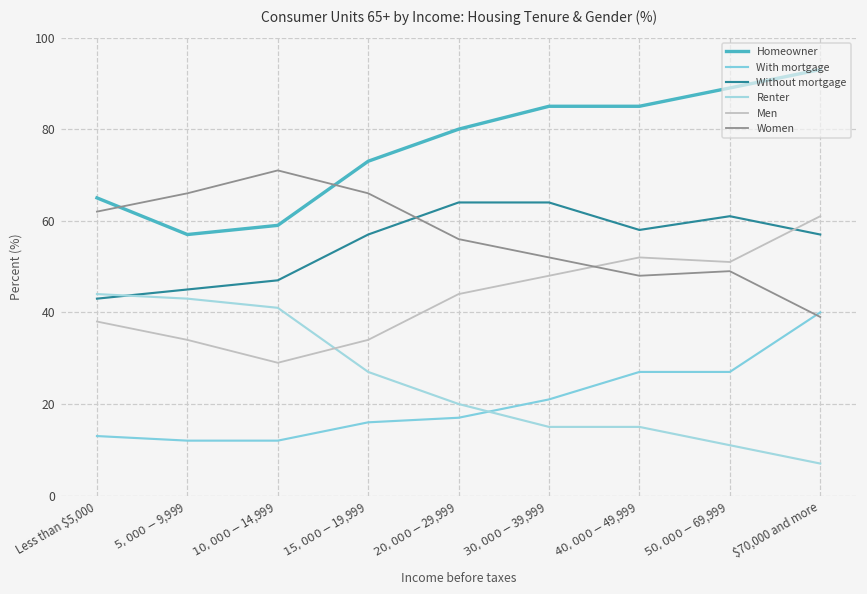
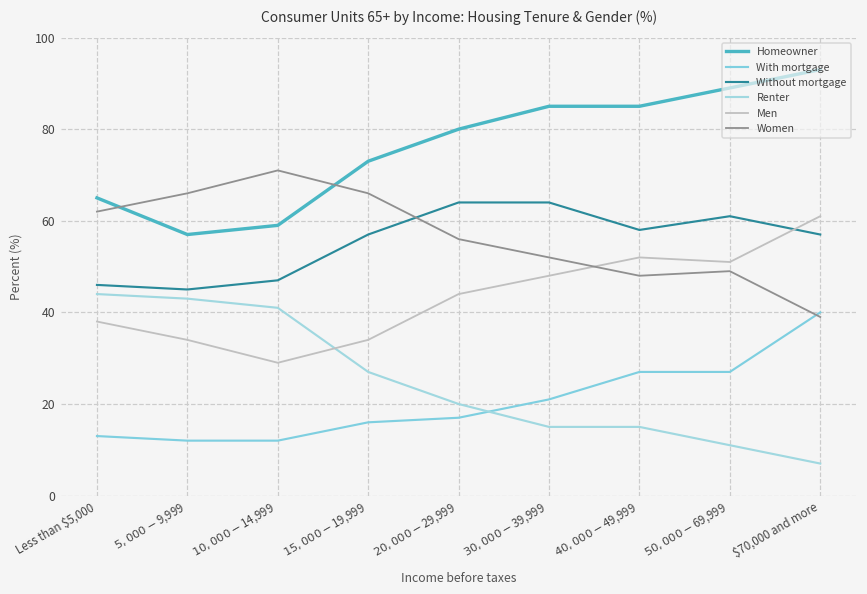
  {
    "Homeowner": {
      "Less than $5,000": 65
    },
    "Without mortgage": {
-     "Less than $5,000": 43,
+     "Less than $5,000": 46,
      "$70,000 and more": 57
    },
    "Women": {
      "Less than $5,000": 62,
      "$70,000 and more": 39
    }
  }
